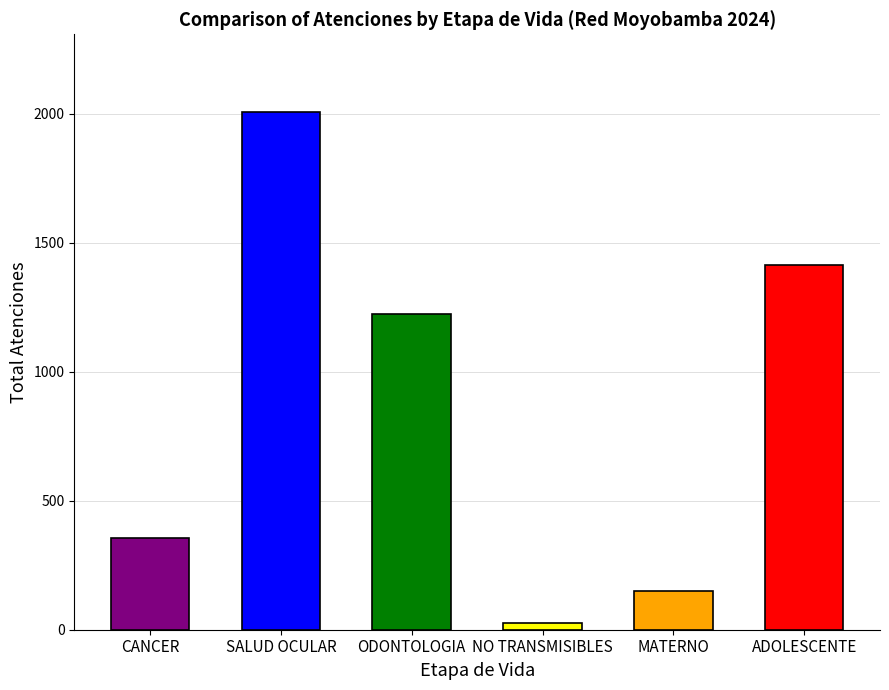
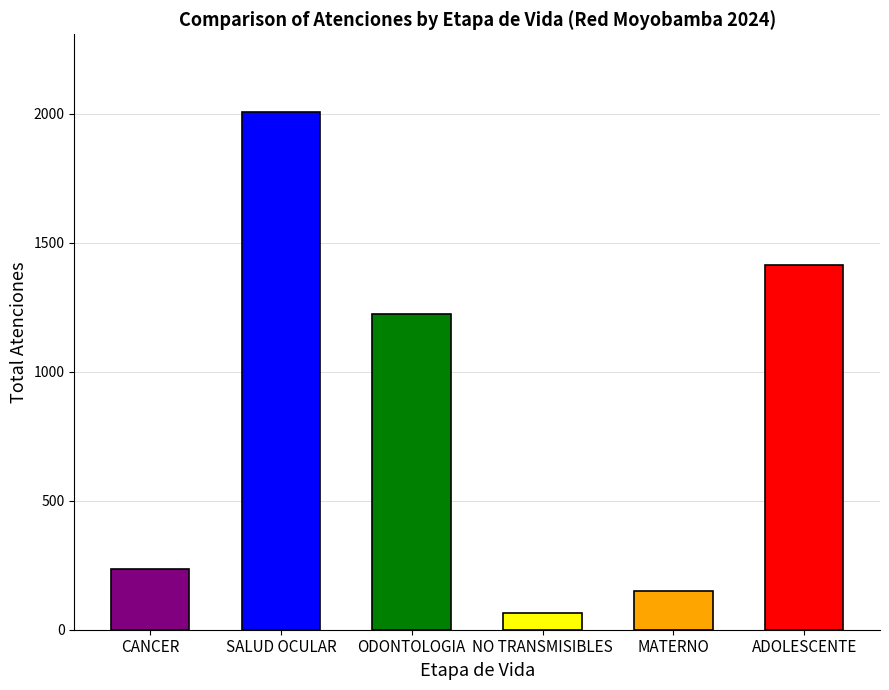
  {
-   "CANCER": 360,
+   "CANCER": 230,
    "SALUD OCULAR": 2010,
    "ODONTOLOGIA": 1220,
-   "NO TRANSMISIBLES": 30,
+   "NO TRANSMISIBLES": 70,
    "MATERNO": 150,
    "ADOLESCENTE": 1410
  }
